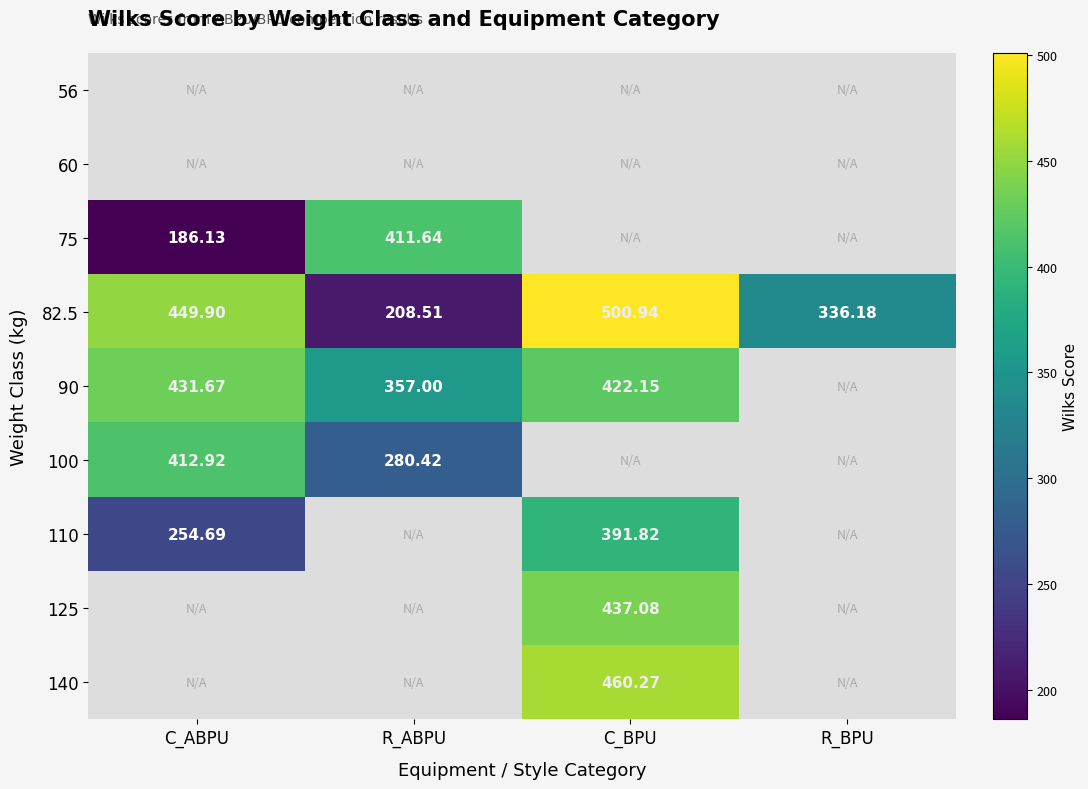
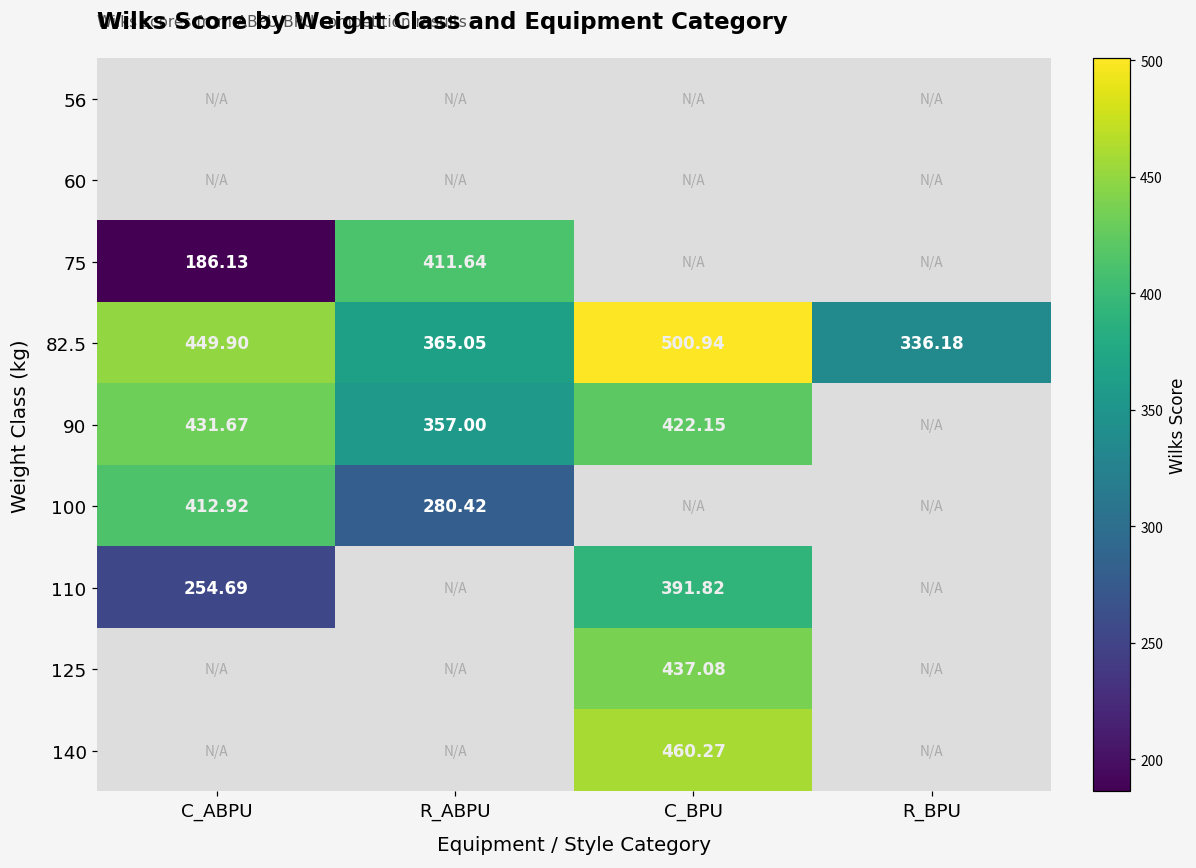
  {
    "75": {
      "C_ABPU": 186.13,
      "R_ABPU": 411.64
    },
    "82.5": {
      "C_ABPU": 449.90,
-     "R_ABPU": 208.51,
+     "R_ABPU": 365.05,
      "C_BPU": 500.94,
      "R_BPU": 336.18
    },
    "90": {
      "C_ABPU": 431.67,
      "R_ABPU": 357.00,
      "C_BPU": 422.15
    },
    "100": {
      "C_ABPU": 412.92,
      "R_ABPU": 280.42
    },
    "110": {
      "C_ABPU": 254.69,
      "C_BPU": 391.82
    },
    "125": {
      "C_BPU": 437.08
    },
    "140": {
      "C_BPU": 460.27
    }
  }
